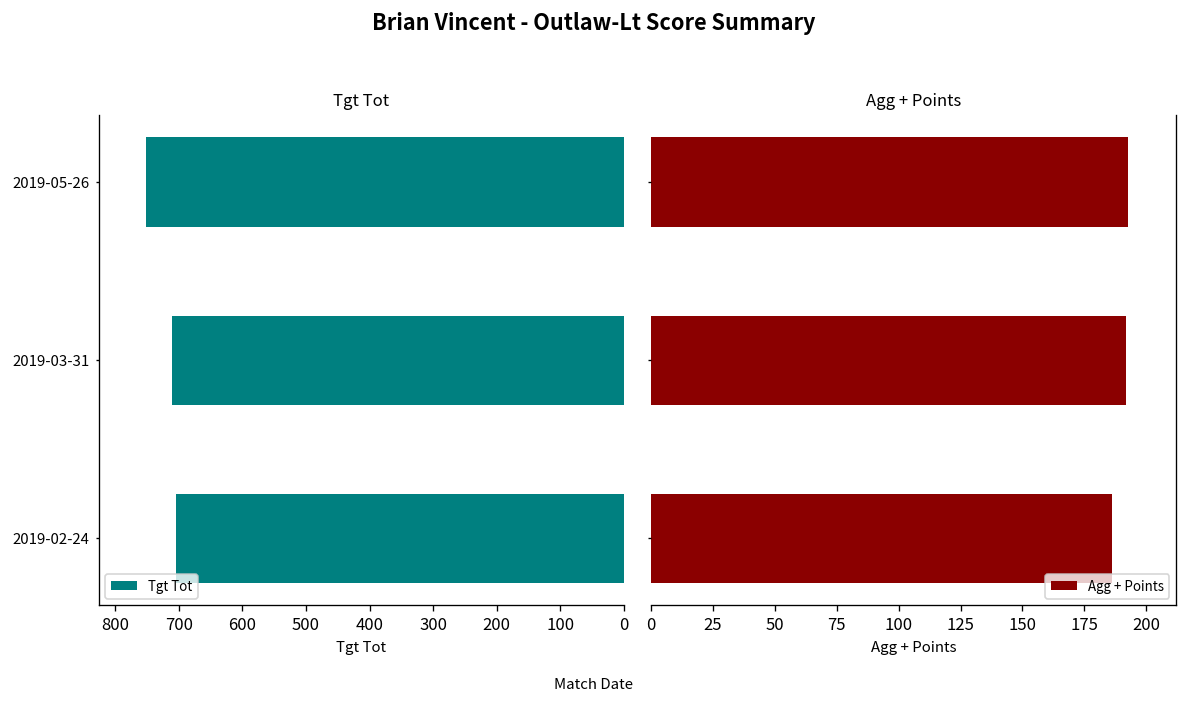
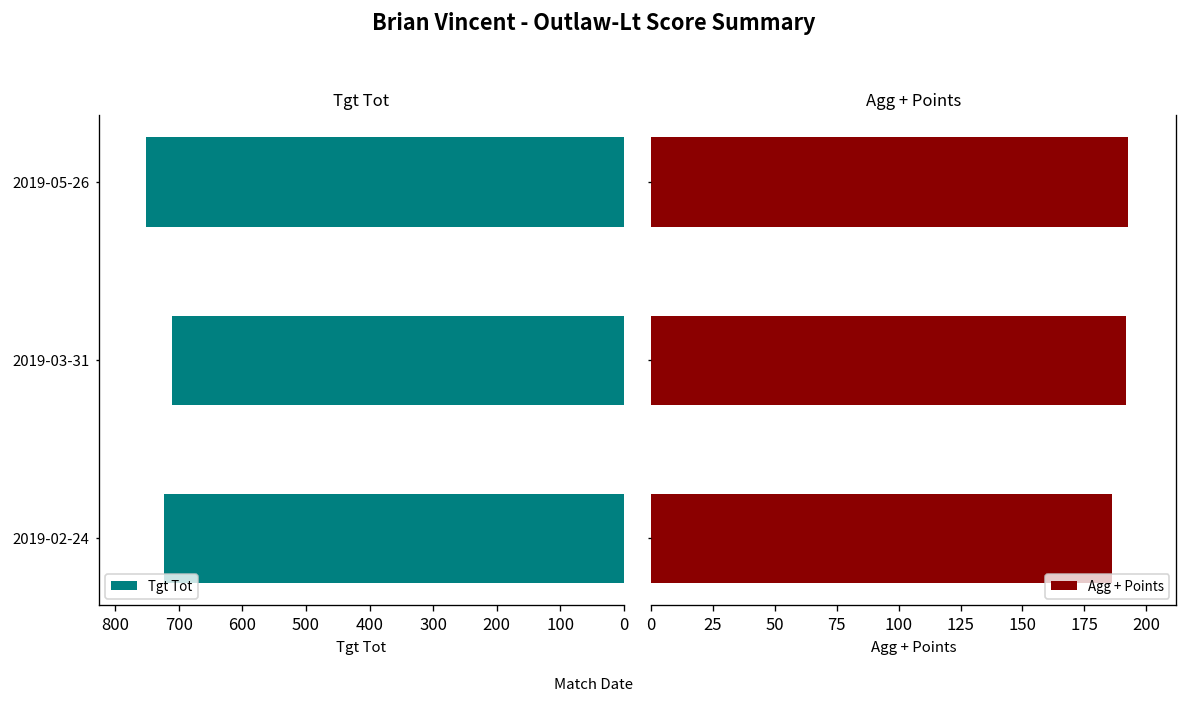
  {
    "Tgt Tot": {
      "2019-05-26": 750,
      "2019-03-31": 710,
-     "2019-02-24": 710
+     "2019-02-24": 720
    }
  }
